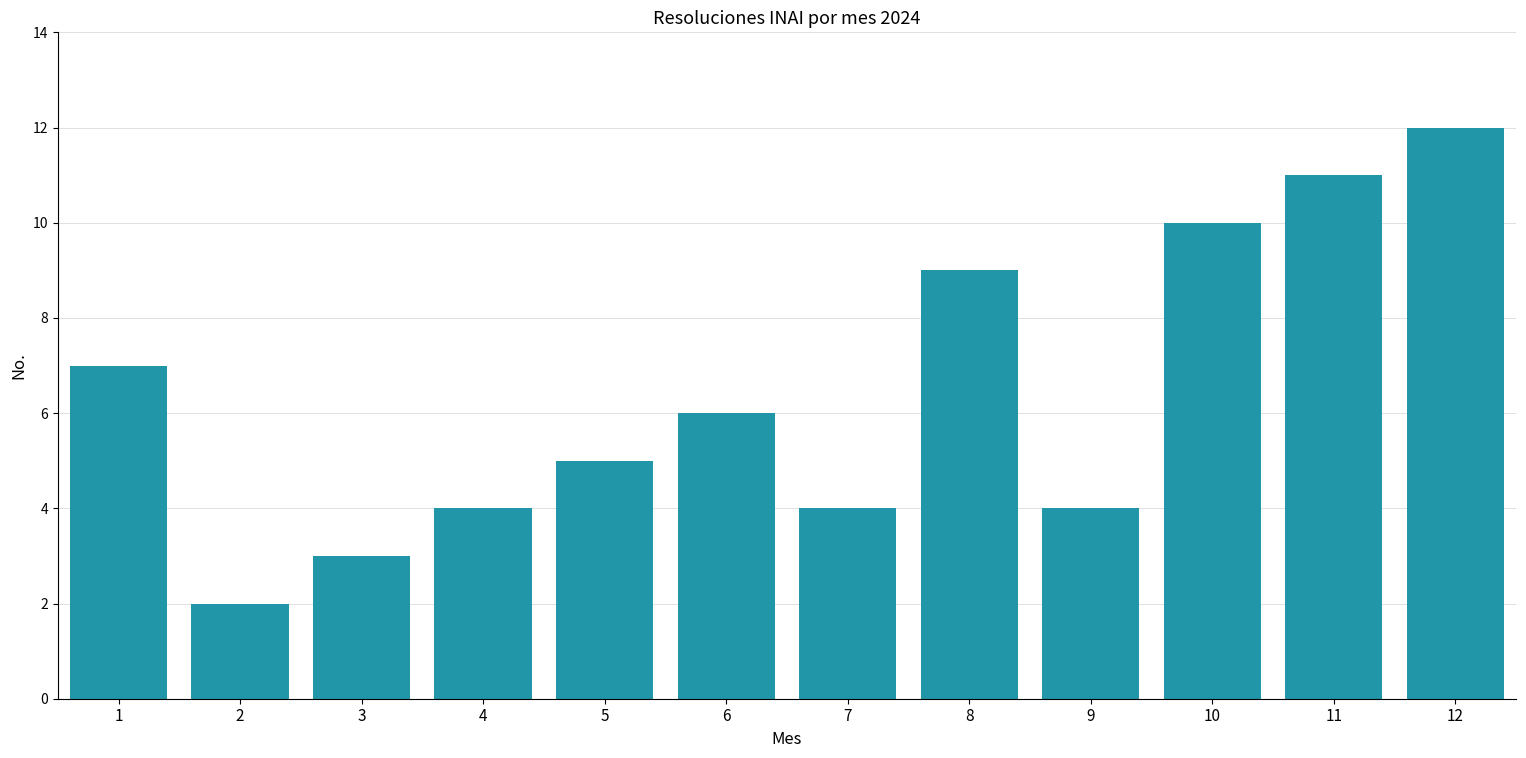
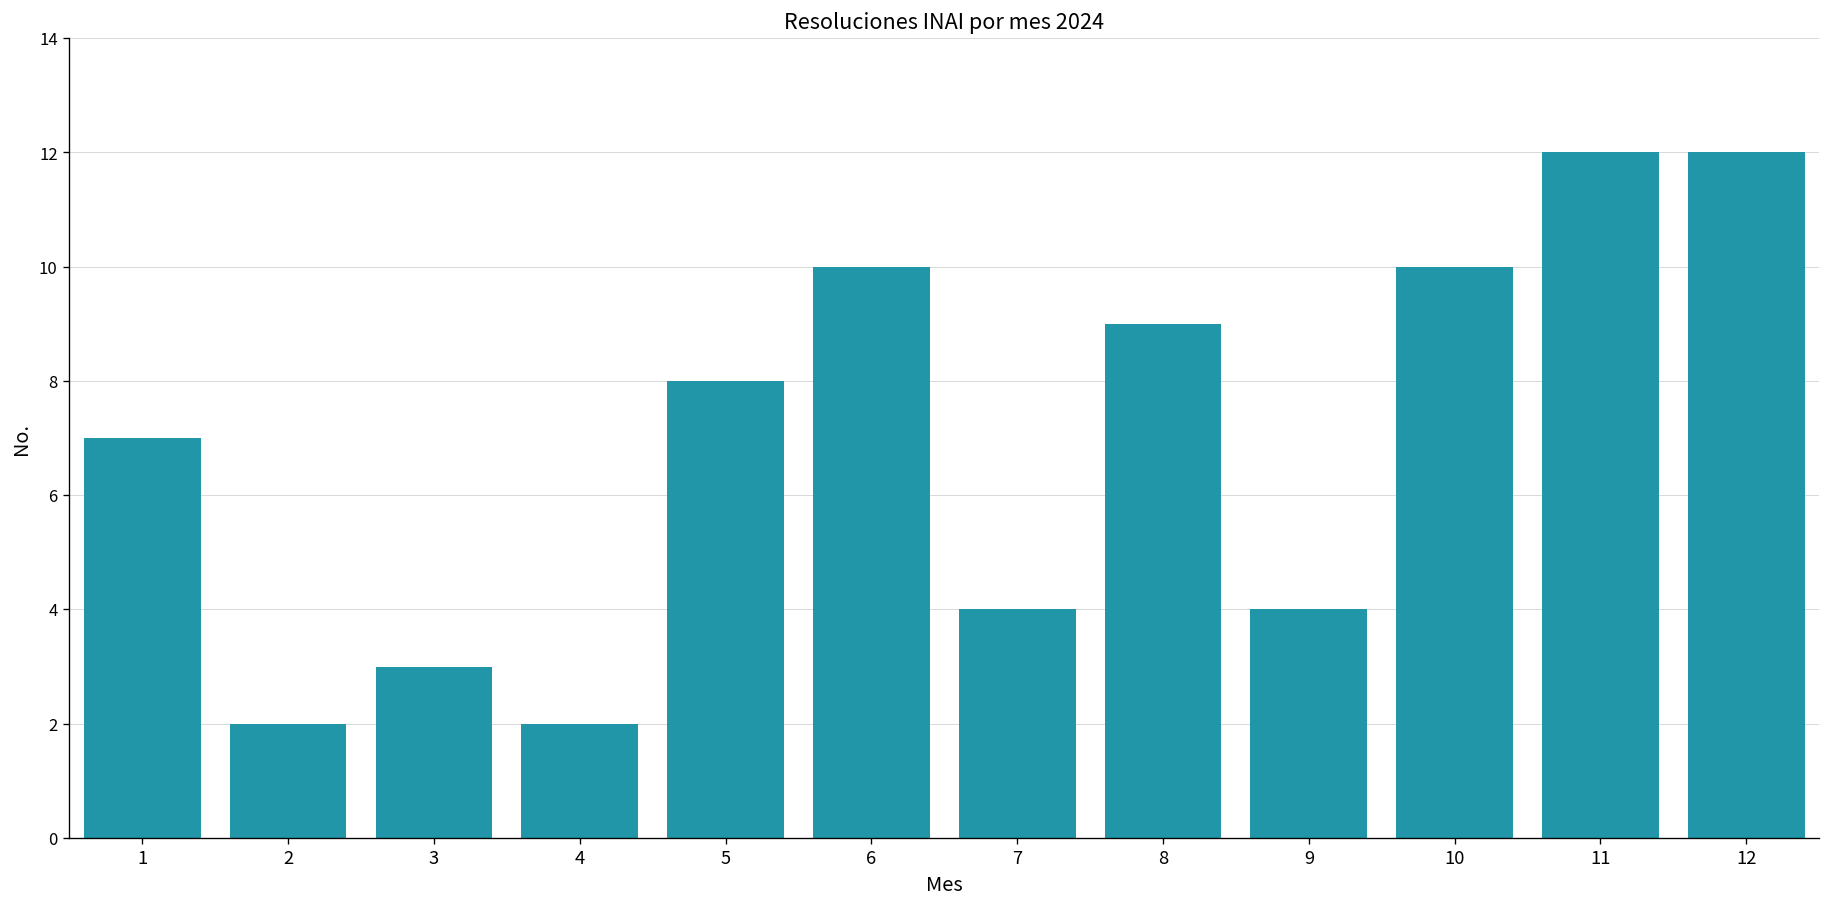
  {
    "1": 7,
    "2": 2,
    "3": 3,
-   "4": 4,
-   "5": 5,
-   "6": 6,
+   "4": 2,
+   "5": 8,
+   "6": 10,
    "7": 4,
    "8": 9,
    "9": 4,
    "10": 10,
-   "11": 11,
+   "11": 12,
    "12": 12
  }
